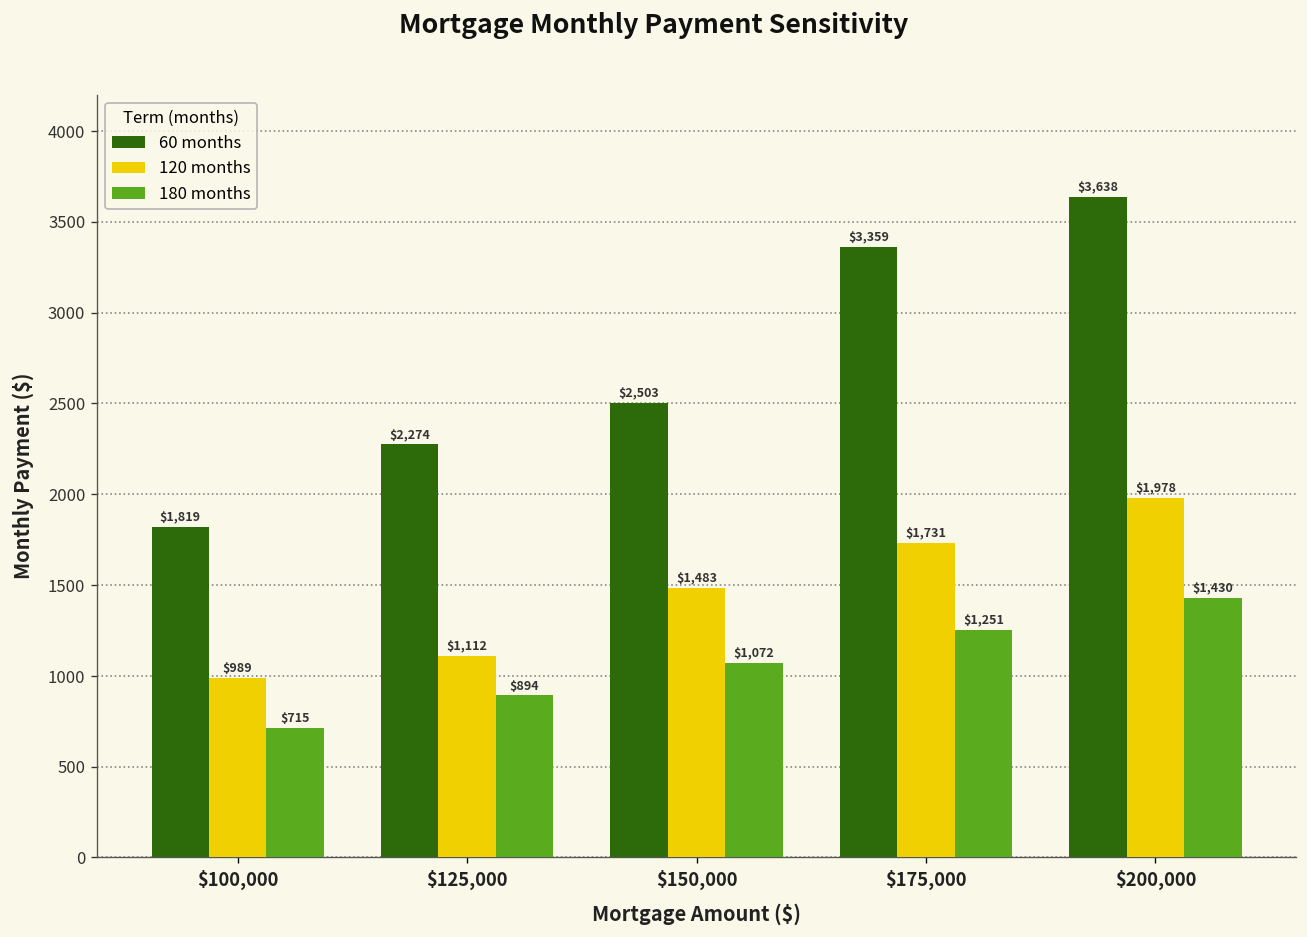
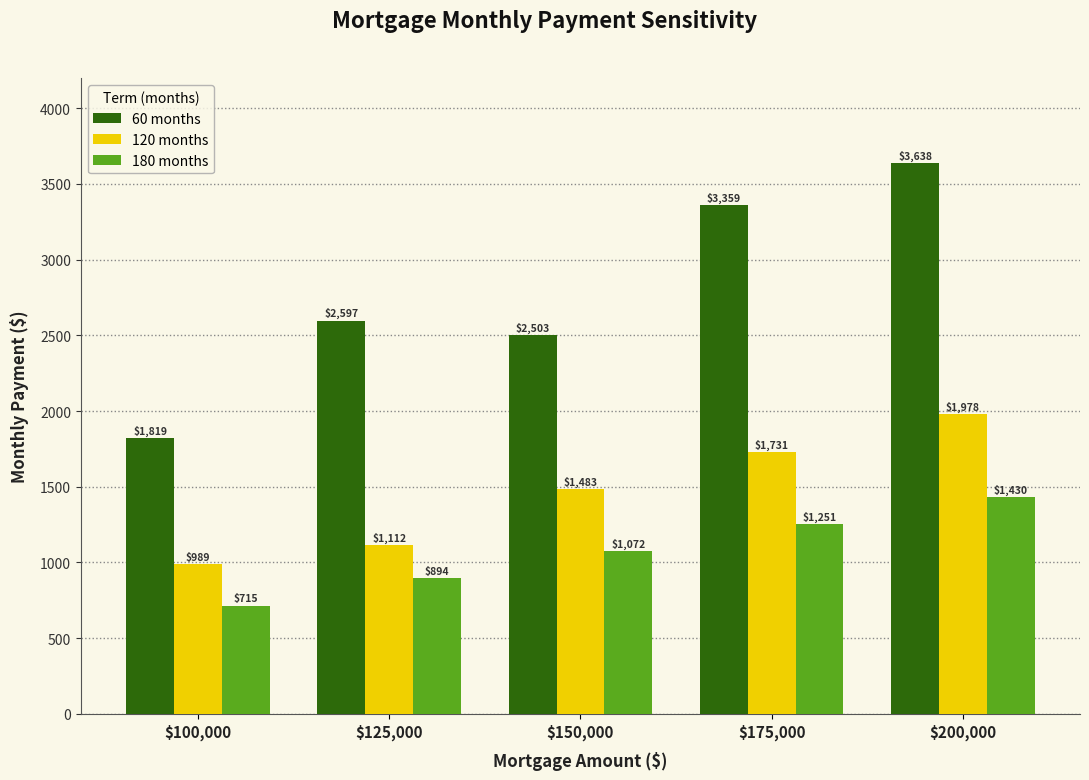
  {
    "60 months": {
      "$100,000": "$1,819",
-     "$125,000": "$2,274",
+     "$125,000": "$2,597",
      "$150,000": "$2,503",
      "$175,000": "$3,359",
      "$200,000": "$3,638"
    },
    "120 months": {
      "$100,000": "$989",
      "$125,000": "$1,112",
      "$150,000": "$1,483",
      "$175,000": "$1,731",
      "$200,000": "$1,978"
    },
    "180 months": {
      "$100,000": "$715",
      "$125,000": "$894",
      "$150,000": "$1,072",
      "$175,000": "$1,251",
      "$200,000": "$1,430"
    }
  }
